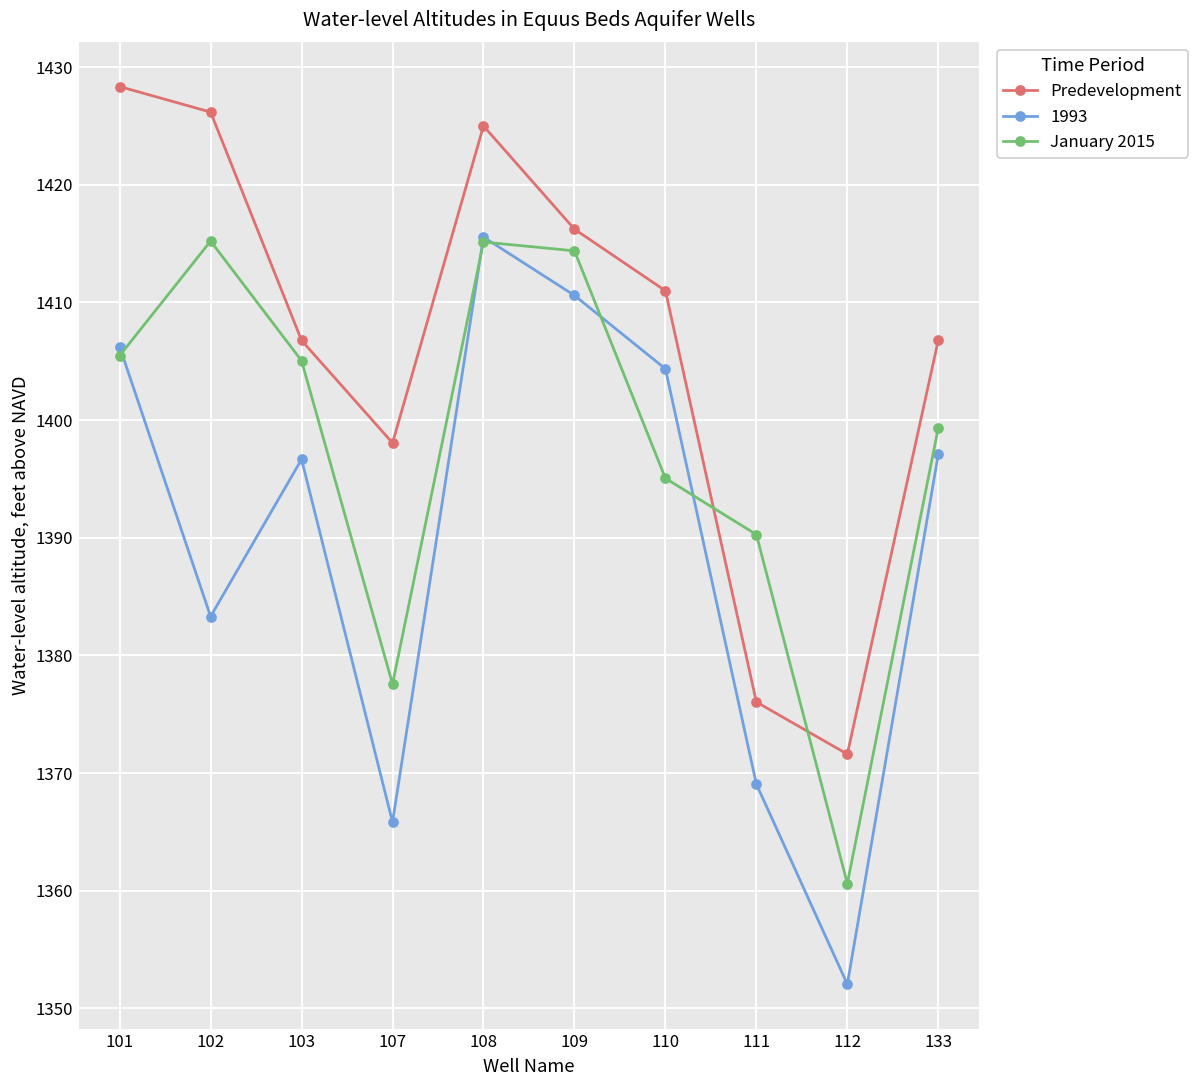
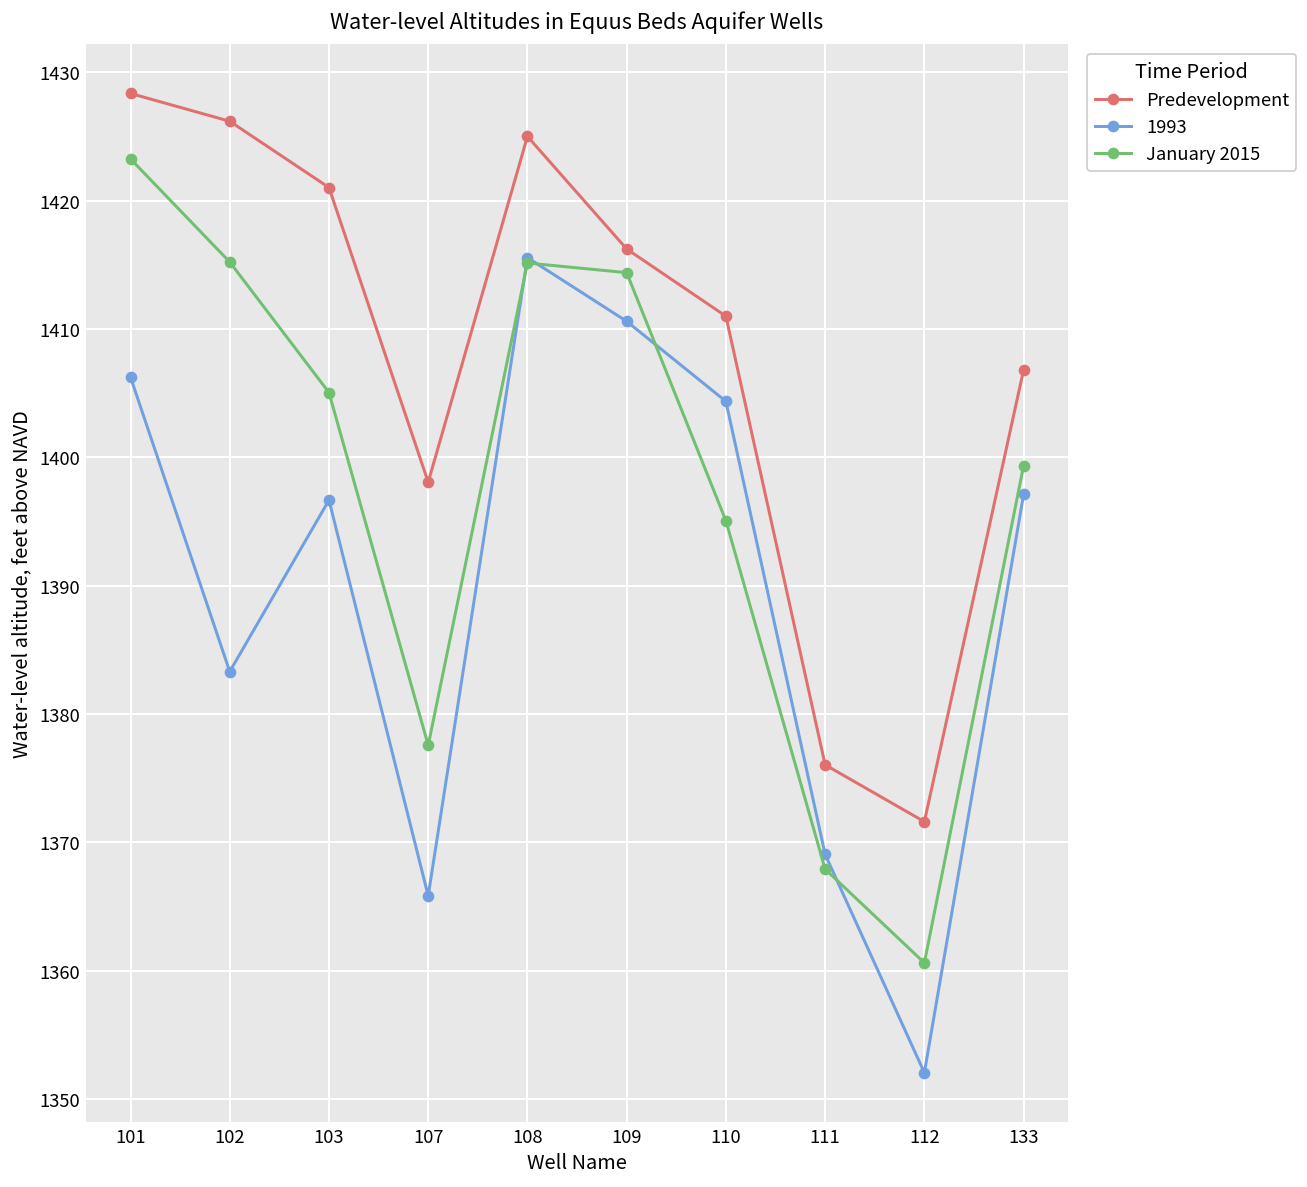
  {
    "Predevelopment": {
      "101": 1428.3,
      "102": 1426.2,
-     "103": 1406.8,
+     "103": 1421.0,
      "107": 1398.1,
      "108": 1425.0,
      "109": 1416.2,
      "110": 1411.0,
      "111": 1376.0,
      "112": 1371.6,
      "133": 1406.8
    },
    "1993": {
      "101": 1406.2,
      "102": 1383.3,
      "103": 1396.7,
      "107": 1365.8,
      "108": 1415.6,
      "109": 1410.6,
      "110": 1404.4,
      "111": 1369.1,
      "112": 1352.1,
      "133": 1397.1
    },
    "January 2015": {
-     "101": 1405.5,
+     "101": 1423.2,
      "102": 1415.2,
      "103": 1405.0,
      "107": 1377.6,
      "108": 1415.1,
      "109": 1414.4,
      "110": 1395.1,
-     "111": 1390.3,
+     "111": 1367.9,
      "112": 1360.6,
      "133": 1399.3
    }
  }
